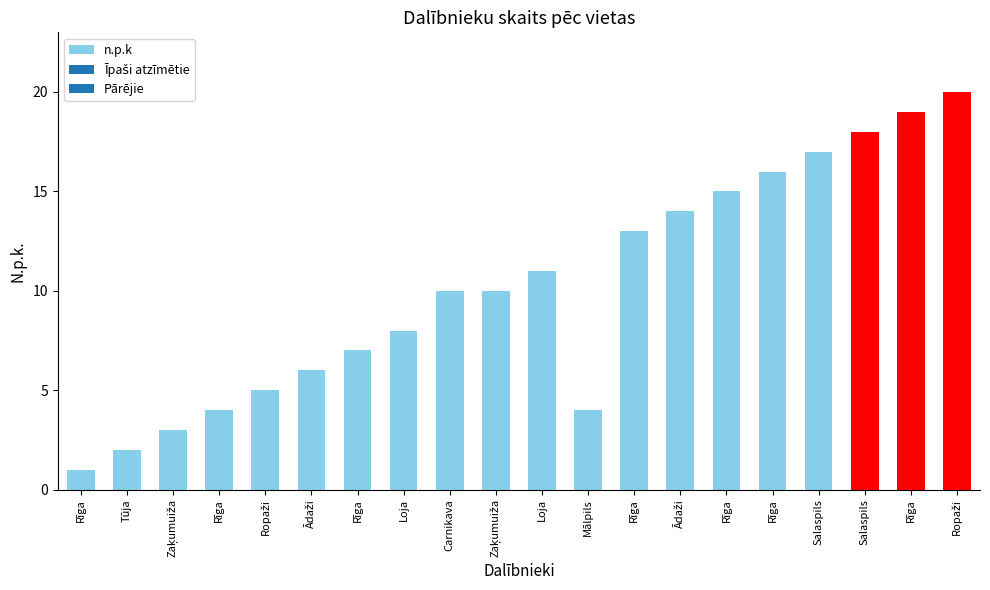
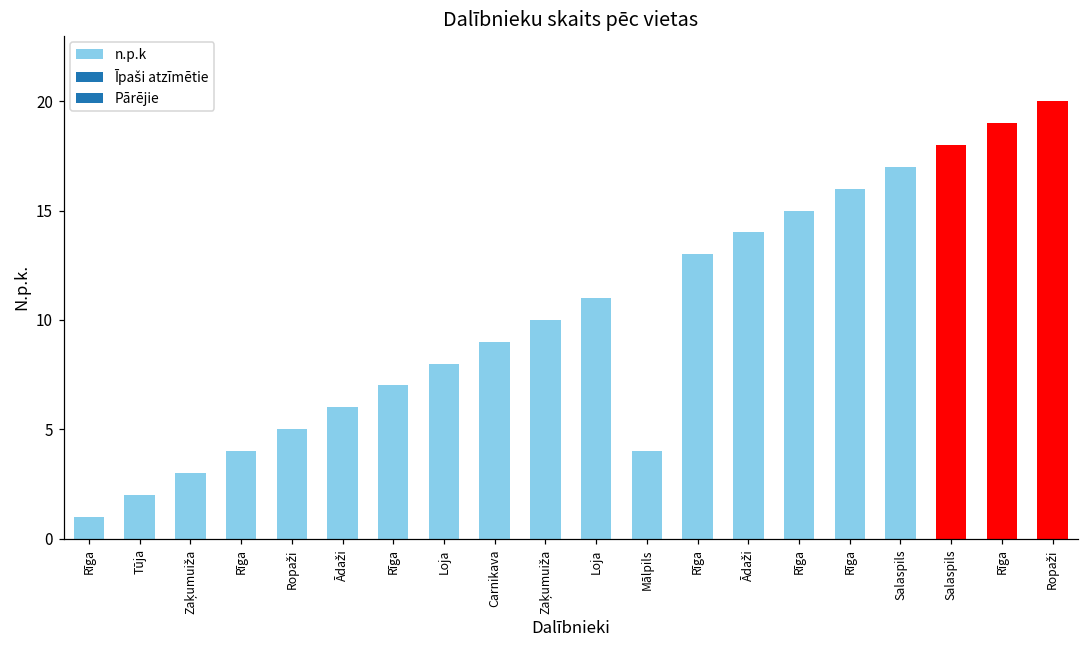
  {
    "Tūja": 2,
-   "Carnikava": 10,
+   "Carnikava": 9,
    "Mālpils": 4
  }
